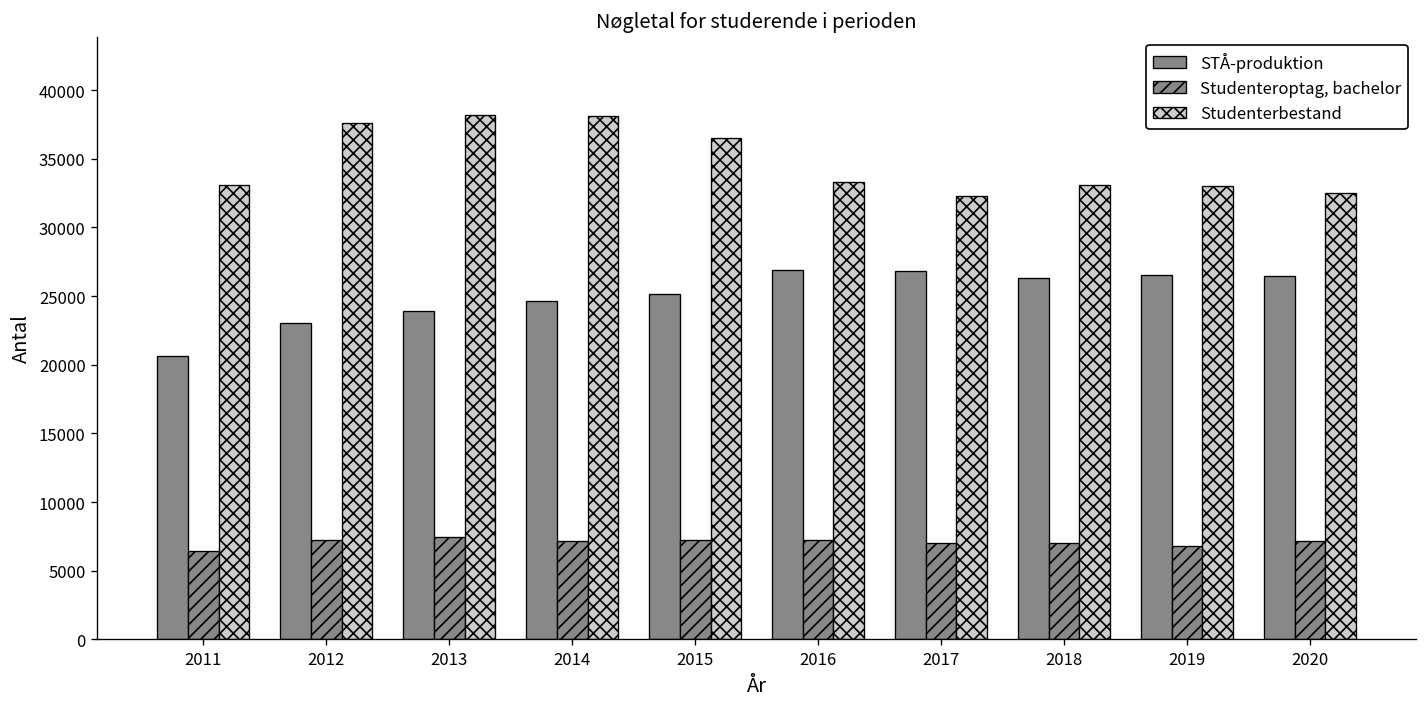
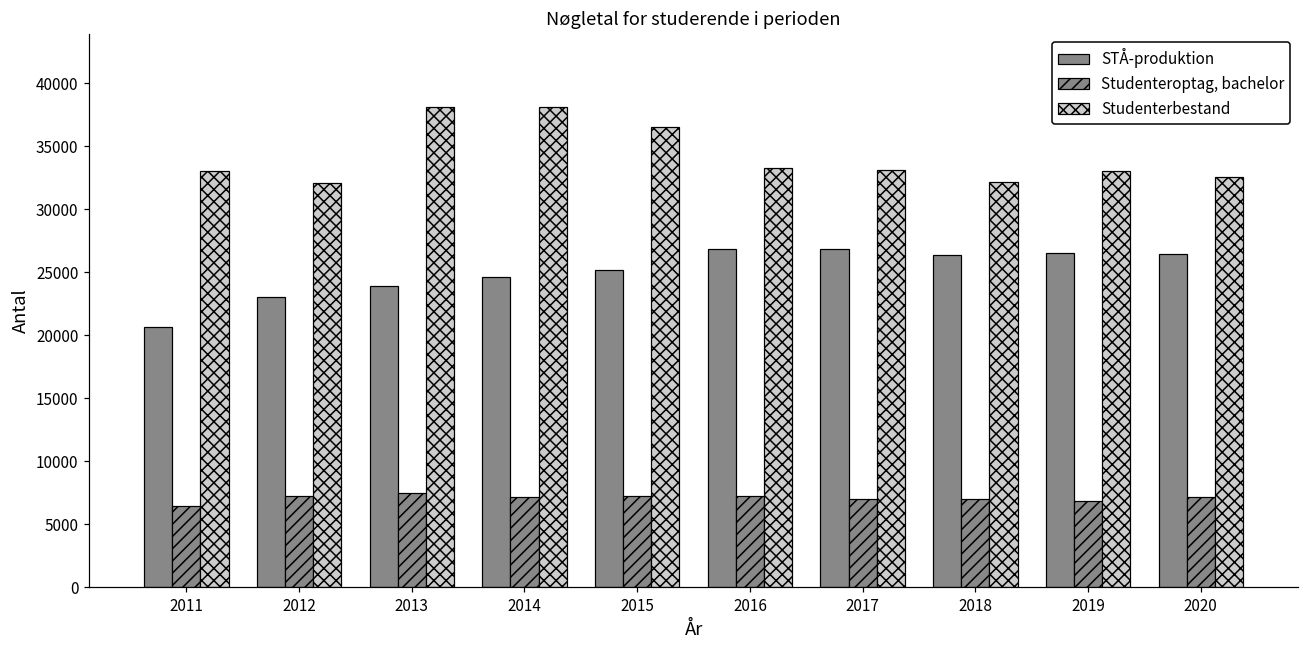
  {
    "Studenterbestand": {
      "2011": 33100,
-     "2012": 37600,
+     "2012": 32100,
      "2013": 38200,
      "2014": 38100,
      "2015": 36500,
      "2016": 33300,
-     "2017": 32300,
-     "2018": 33100,
+     "2017": 33100,
+     "2018": 32200,
      "2019": 33000,
      "2020": 32500
    }
  }
